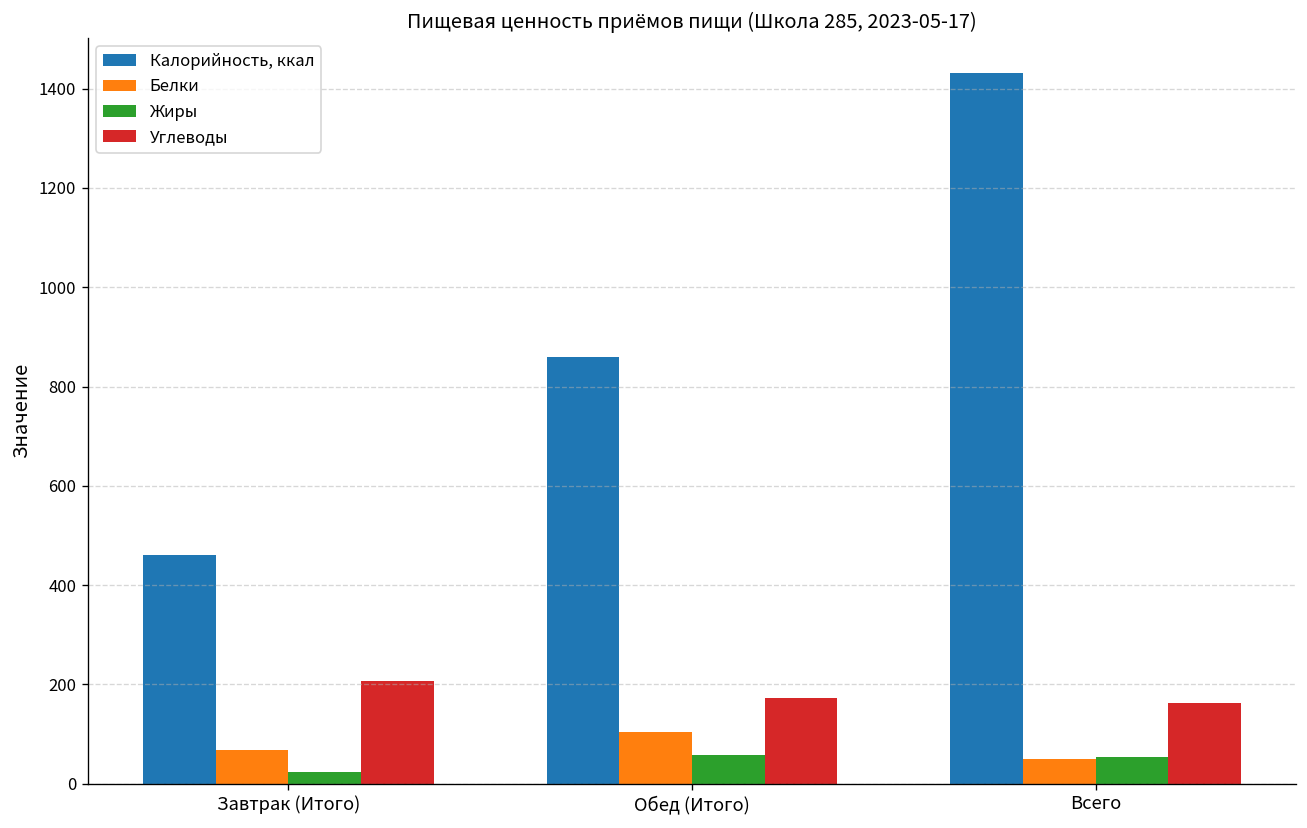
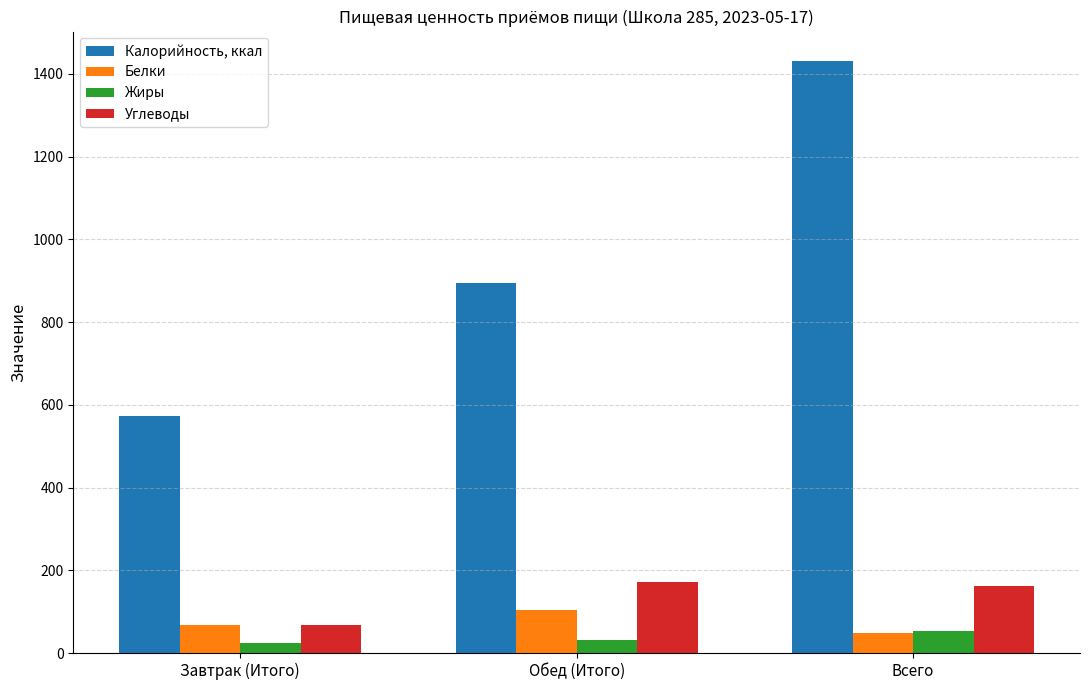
  {
    "Калорийность, ккал": {
-     "Завтрак (Итого)": 460,
-     "Обед (Итого)": 860,
+     "Завтрак (Итого)": 570,
+     "Обед (Итого)": 890,
      "Всего": 1430
    },
    "Белки": {
      "Завтрак (Итого)": 70,
      "Обед (Итого)": 100,
      "Всего": 50
    },
    "Жиры": {
      "Завтрак (Итого)": 20,
-     "Обед (Итого)": 60,
+     "Обед (Итого)": 30,
      "Всего": 50
    },
    "Углеводы": {
-     "Завтрак (Итого)": 210,
+     "Завтрак (Итого)": 70,
      "Обед (Итого)": 170,
      "Всего": 160
    }
  }
